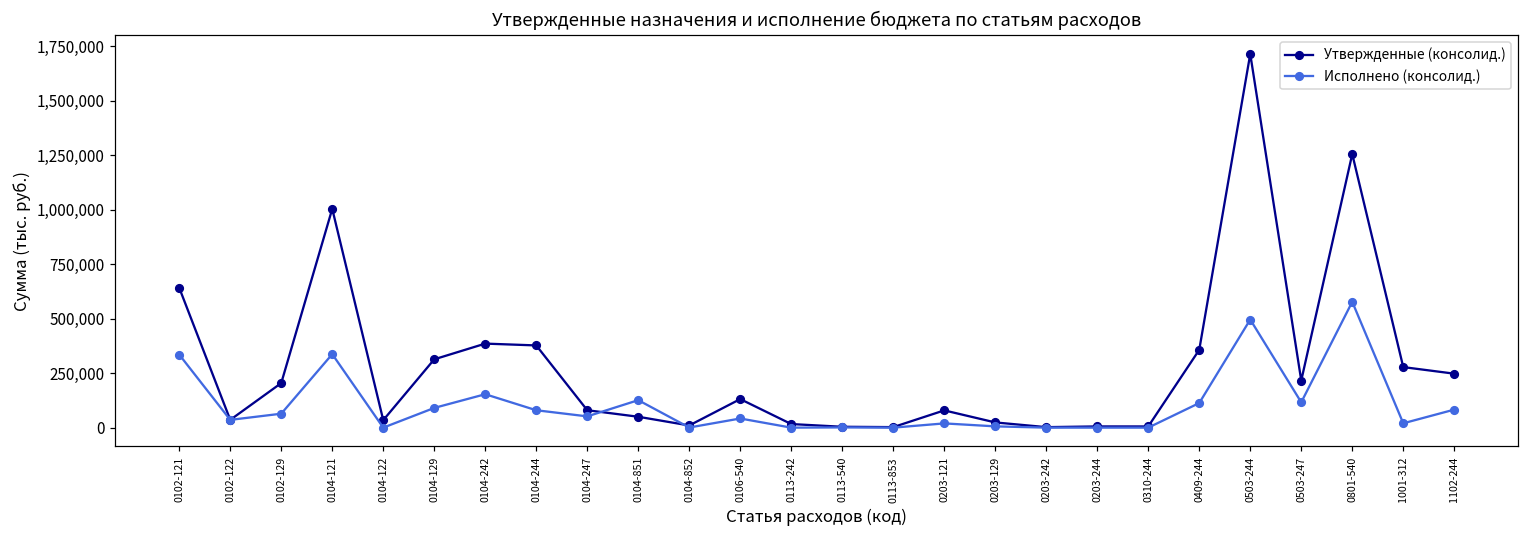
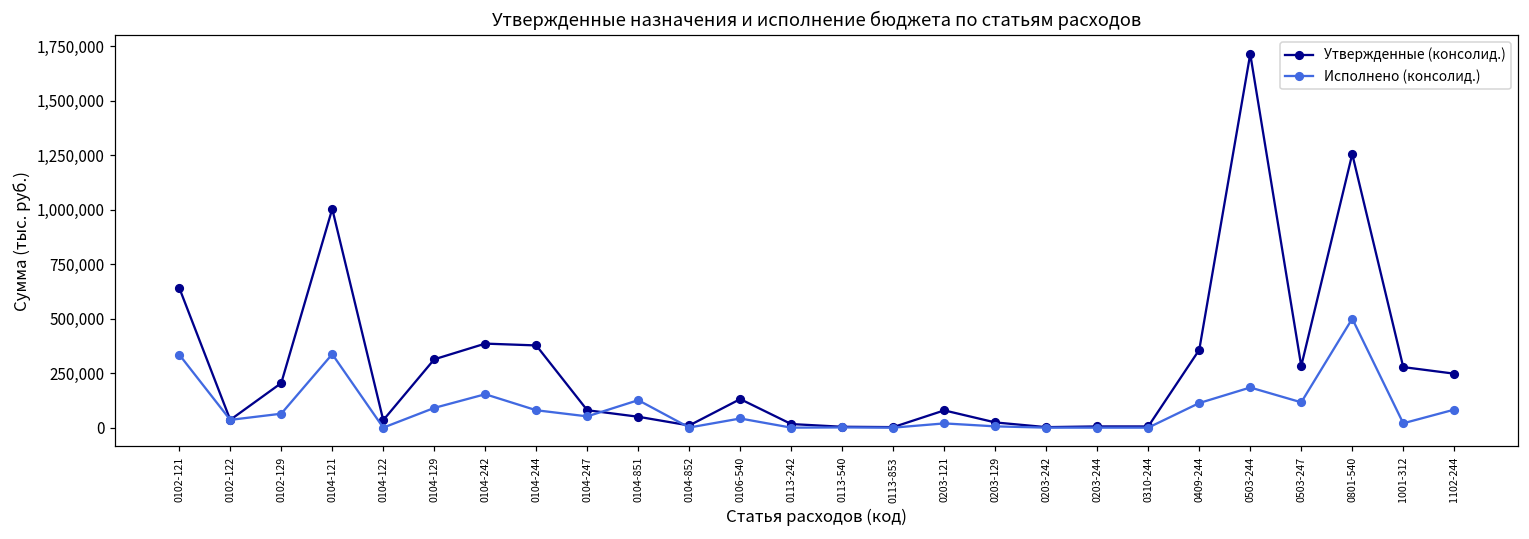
  {
    "Утвержденные (консолид.)": {
      "0102-121": "640,000",
      "0102-129": "200,000",
      "0104-121": "1,000,000",
      "0104-122": "30,000",
      "0104-129": "310,000",
      "0104-242": "390,000",
      "0104-244": "380,000",
      "0104-247": "80,000",
      "0104-851": "50,000",
      "0106-540": "130,000",
      "0113-242": "20,000",
      "0203-121": "80,000",
      "0203-129": "20,000",
      "0409-244": "360,000",
      "0503-244": "1,720,000",
-     "0503-247": "220,000",
+     "0503-247": "280,000",
      "0801-540": "1,260,000",
      "1001-312": "280,000",
      "1102-244": "250,000"
    },
    "Исполнено (консолид.)": {
      "0102-121": "340,000",
      "0102-129": "60,000",
      "0104-121": "340,000",
      "0104-122": "0",
      "0104-129": "90,000",
      "0104-242": "150,000",
      "0104-244": "80,000",
      "0104-247": "50,000",
      "0104-851": "130,000",
      "0106-540": "40,000",
      "0113-242": "0",
      "0203-121": "20,000",
      "0203-129": "10,000",
      "0409-244": "110,000",
-     "0503-244": "500,000",
+     "0503-244": "180,000",
      "0503-247": "120,000",
-     "0801-540": "580,000",
+     "0801-540": "500,000",
      "1001-312": "20,000",
      "1102-244": "80,000"
    }
  }
